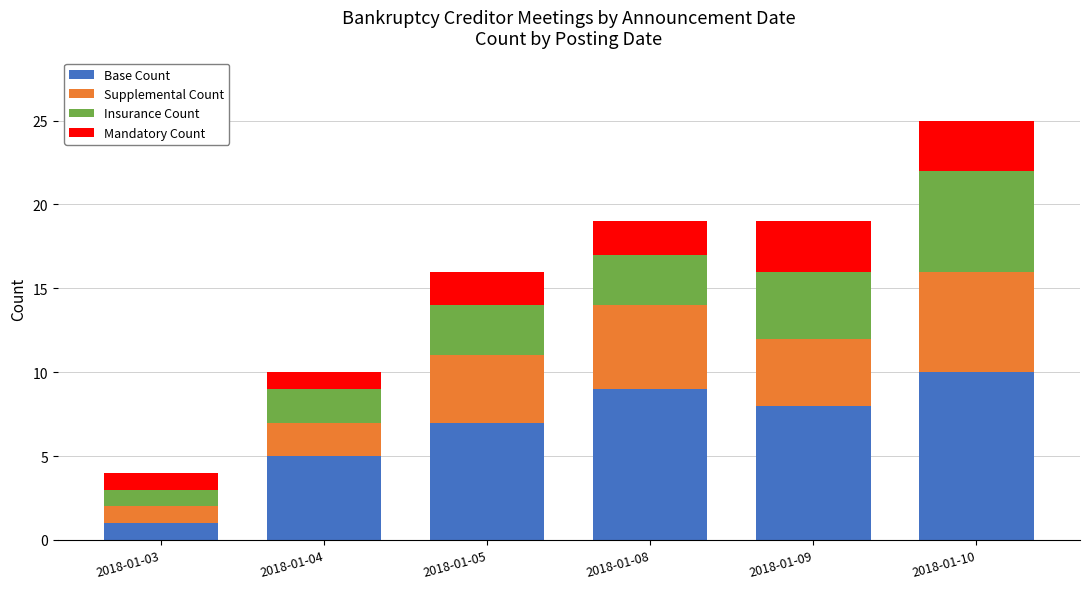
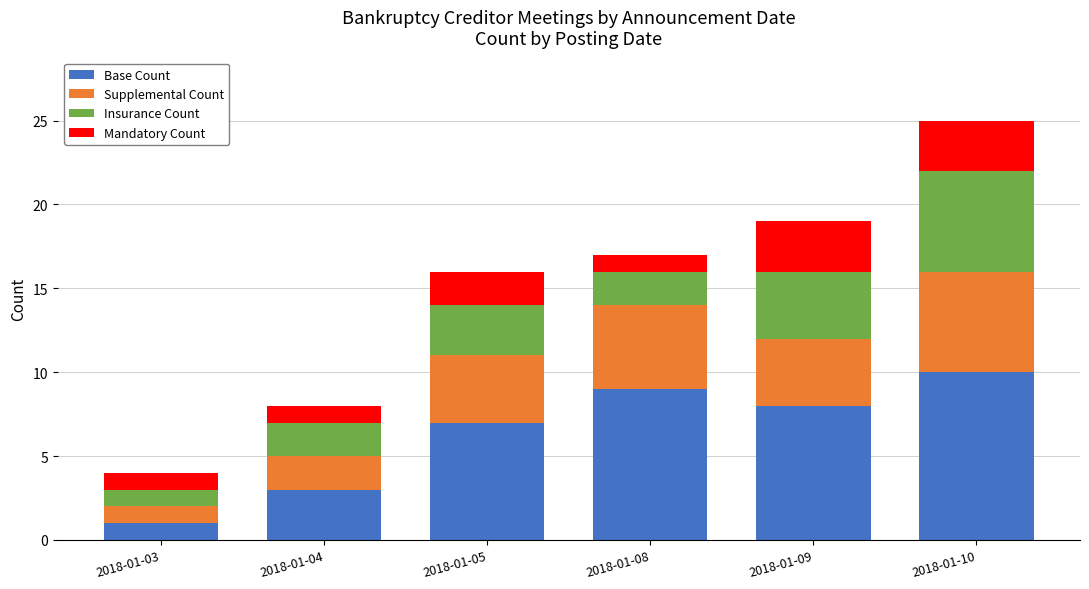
  {
    "Base Count": {
      "2018-01-03": 1,
-     "2018-01-04": 5,
+     "2018-01-04": 3,
      "2018-01-05": 7,
      "2018-01-08": 9,
      "2018-01-09": 8,
      "2018-01-10": 10
    },
    "Supplemental Count": {
      "2018-01-03": 1,
      "2018-01-04": 2,
      "2018-01-05": 4,
      "2018-01-08": 5,
      "2018-01-09": 4,
      "2018-01-10": 6
    },
    "Insurance Count": {
      "2018-01-03": 1,
      "2018-01-04": 2,
      "2018-01-05": 3,
-     "2018-01-08": 3,
+     "2018-01-08": 2,
      "2018-01-09": 4,
      "2018-01-10": 6
    },
    "Mandatory Count": {
      "2018-01-03": 1,
      "2018-01-04": 1,
      "2018-01-05": 2,
-     "2018-01-08": 2,
+     "2018-01-08": 1,
      "2018-01-09": 3,
      "2018-01-10": 3
    }
  }
